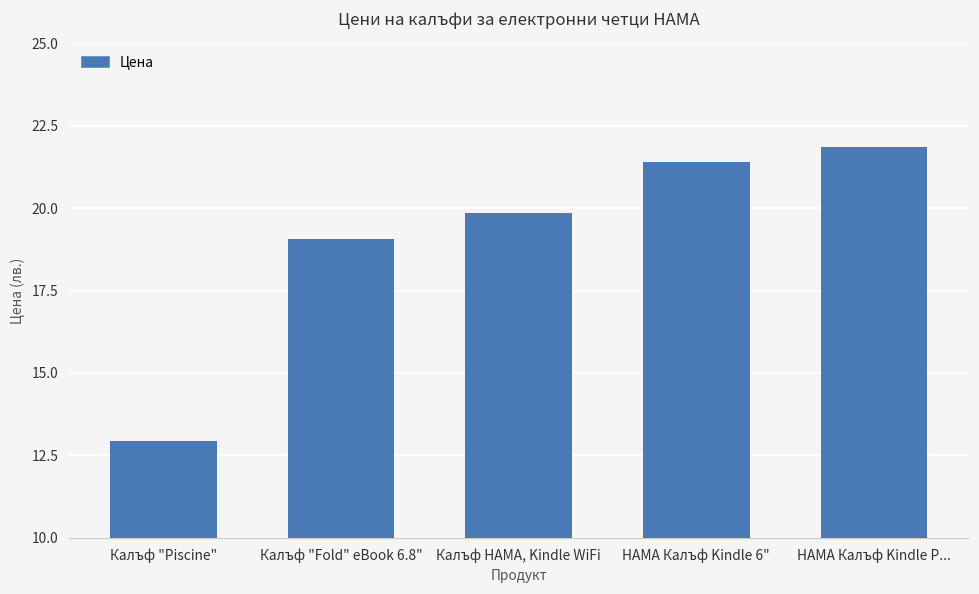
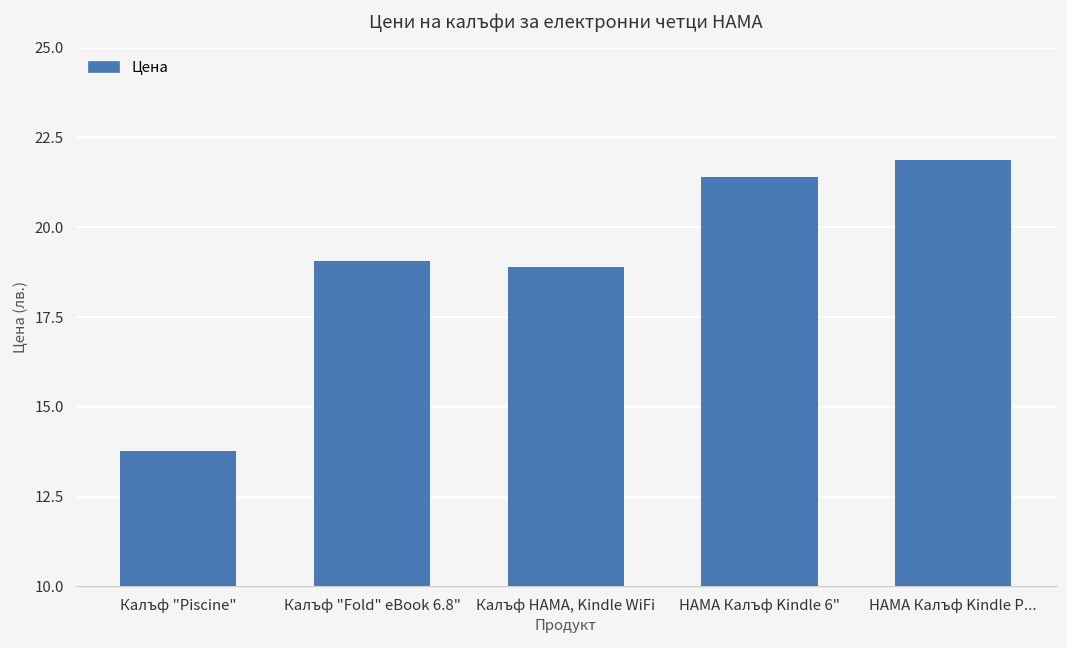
  {
-   "Калъф \"Piscine\"": 12.9,
+   "Калъф \"Piscine\"": 13.8,
    "Калъф \"Fold\" eBook 6.8\"": 19.1,
-   "Калъф HAMA, Kindle WiFi": 19.8,
+   "Калъф HAMA, Kindle WiFi": 18.9,
    "HAMA Калъф Kindle 6\"": 21.4,
    "HAMA Калъф Kindle P...": 21.9
  }
